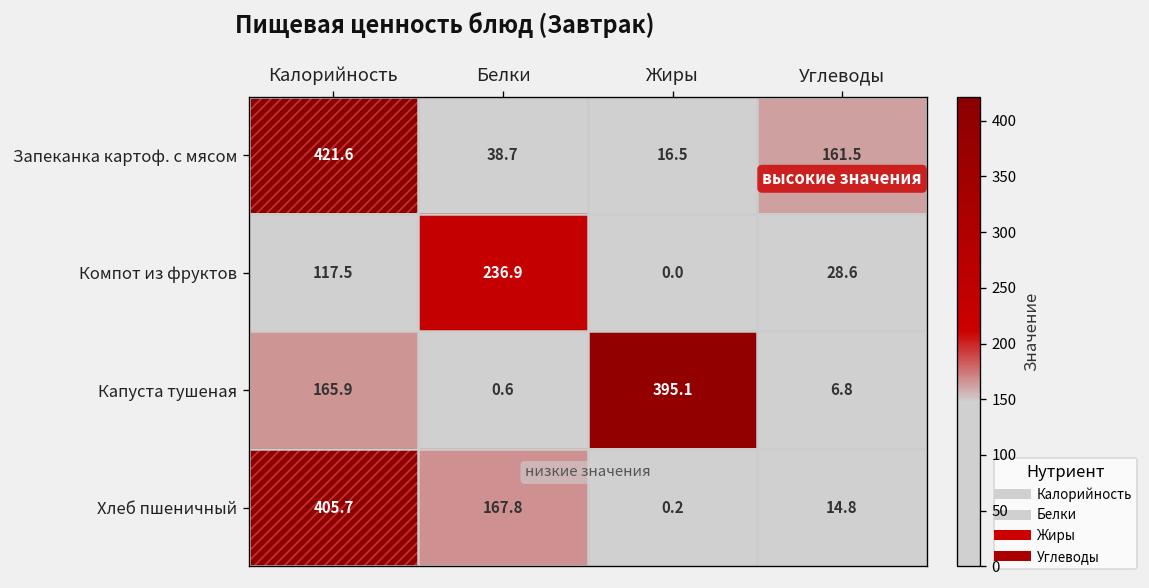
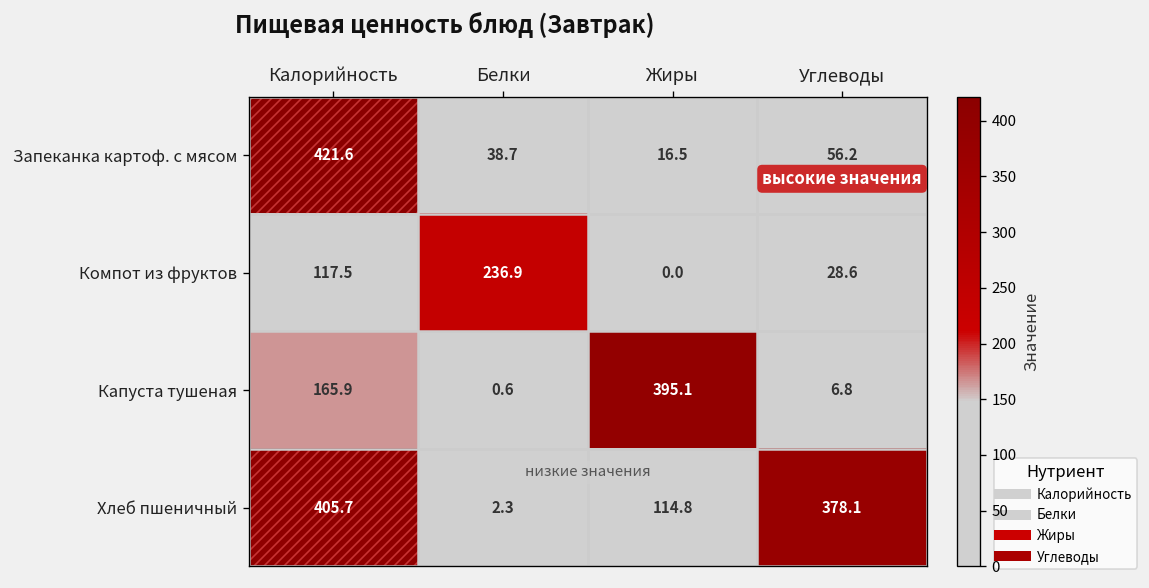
  {
    "Запеканка картоф. с мясом": {
      "Калорийность": 421.6,
      "Белки": 38.7,
      "Жиры": 16.5,
-     "Углеводы": 161.5
+     "Углеводы": 56.2
    },
    "Компот из фруктов": {
      "Калорийность": 117.5,
      "Белки": 236.9,
      "Жиры": 0.0,
      "Углеводы": 28.6
    },
    "Капуста тушеная": {
      "Калорийность": 165.9,
      "Белки": 0.6,
      "Жиры": 395.1,
      "Углеводы": 6.8
    },
    "Хлеб пшеничный": {
      "Калорийность": 405.7,
-     "Белки": 167.8,
-     "Жиры": 0.2,
-     "Углеводы": 14.8
+     "Белки": 2.3,
+     "Жиры": 114.8,
+     "Углеводы": 378.1
    }
  }
